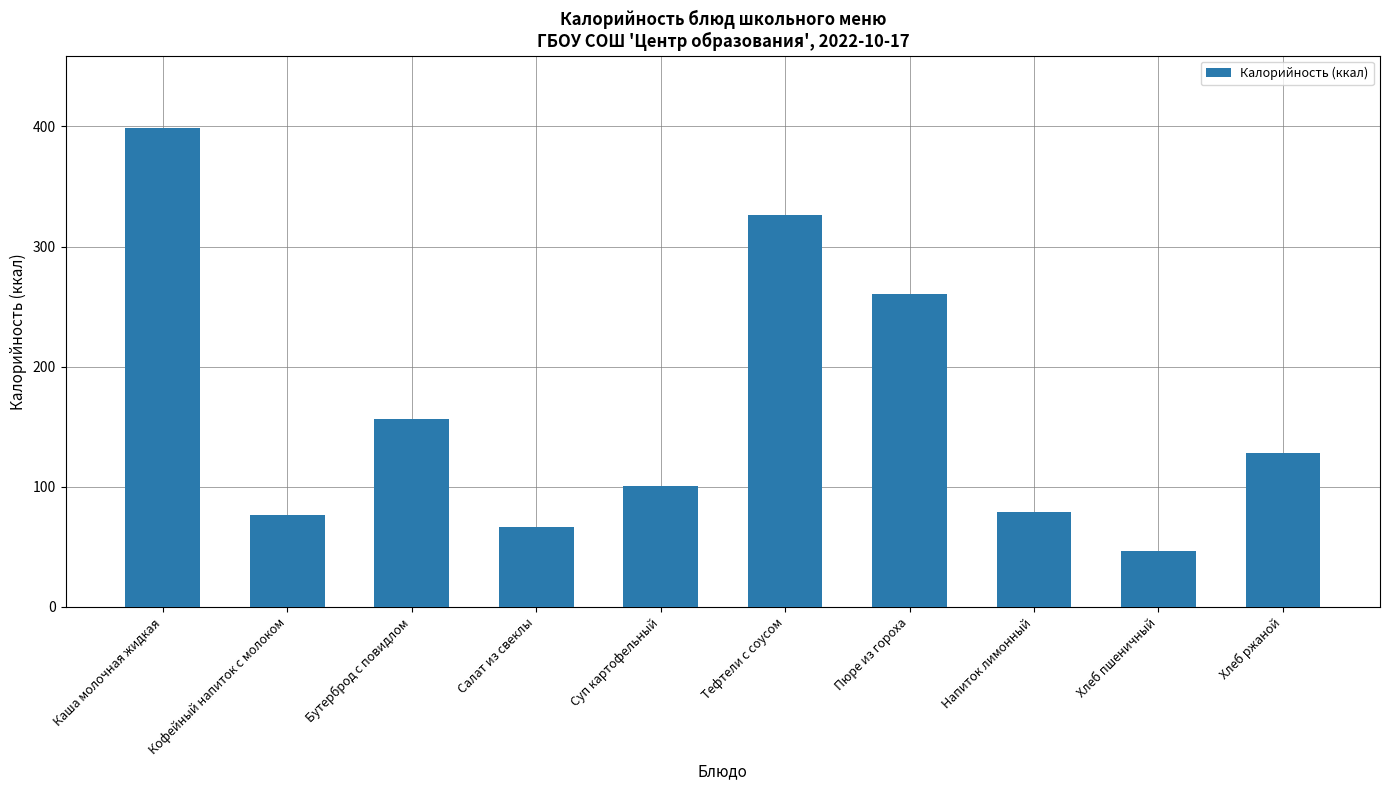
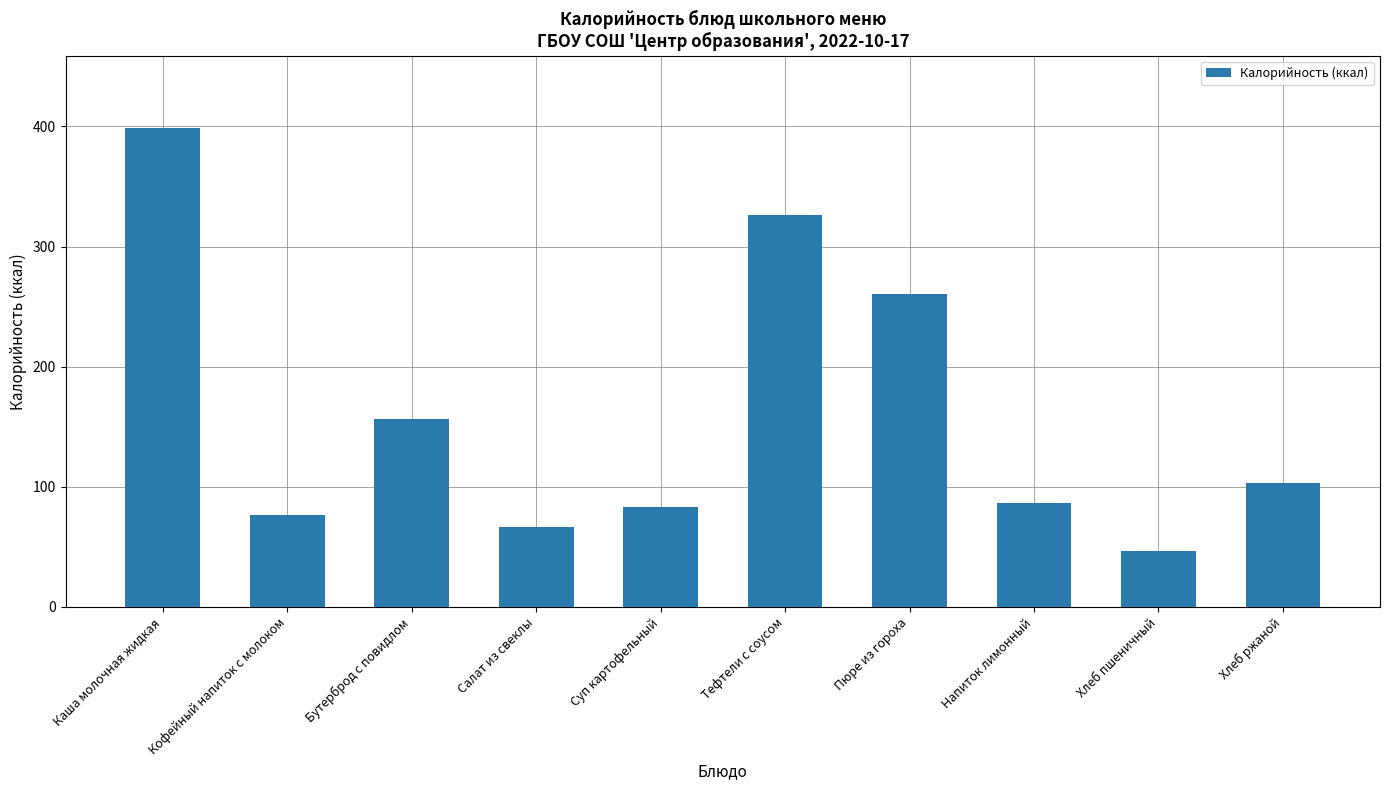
  {
    "Каша молочная жидкая": 399,
    "Кофейный напиток с молоком": 76,
    "Бутерброд с повидлом": 156,
    "Салат из свеклы": 67,
-   "Суп картофельный": 100,
+   "Суп картофельный": 83,
    "Тефтели с соусом": 327,
    "Пюре из гороха": 260,
-   "Напиток лимонный": 79,
+   "Напиток лимонный": 86,
    "Хлеб пшеничный": 47,
-   "Хлеб ржаной": 128
+   "Хлеб ржаной": 103
  }
